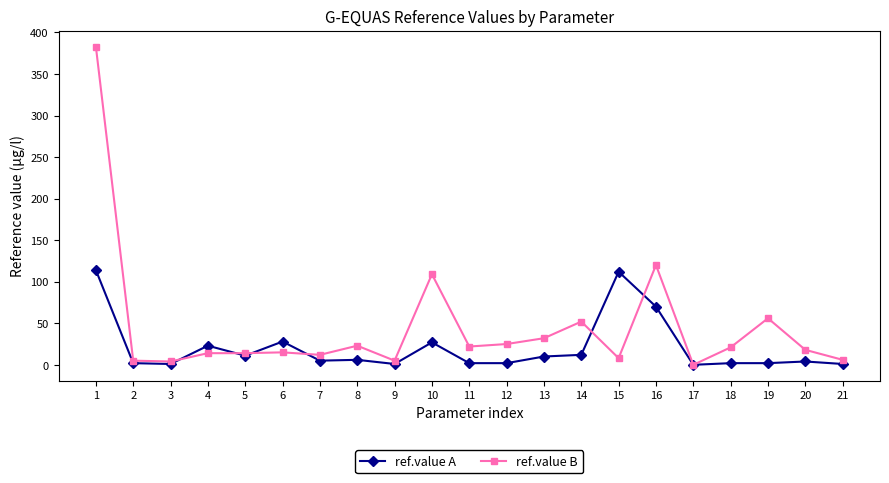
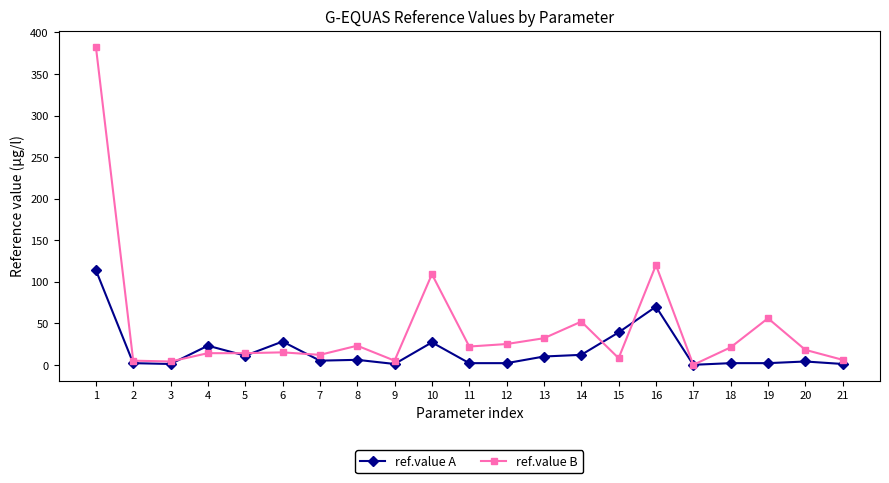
  {
    "ref.value A": {
      "1": 110,
      "4": 20,
      "6": 30,
      "7": 10,
      "8": 10,
      "9": 0,
      "10": 30,
      "11": 0,
      "12": 0,
      "13": 10,
      "14": 10,
-     "15": 110,
+     "15": 40,
      "16": 70,
      "18": 0,
      "19": 0,
      "20": 0,
      "21": 0
    },
    "ref.value B": {
      "1": 380,
      "4": 10,
      "6": 20,
      "7": 10,
      "8": 20,
      "9": 10,
      "10": 110,
      "11": 20,
      "12": 30,
      "13": 30,
      "14": 50,
      "15": 10,
      "16": 120,
      "18": 20,
      "19": 60,
      "20": 20,
      "21": 10
    }
  }
